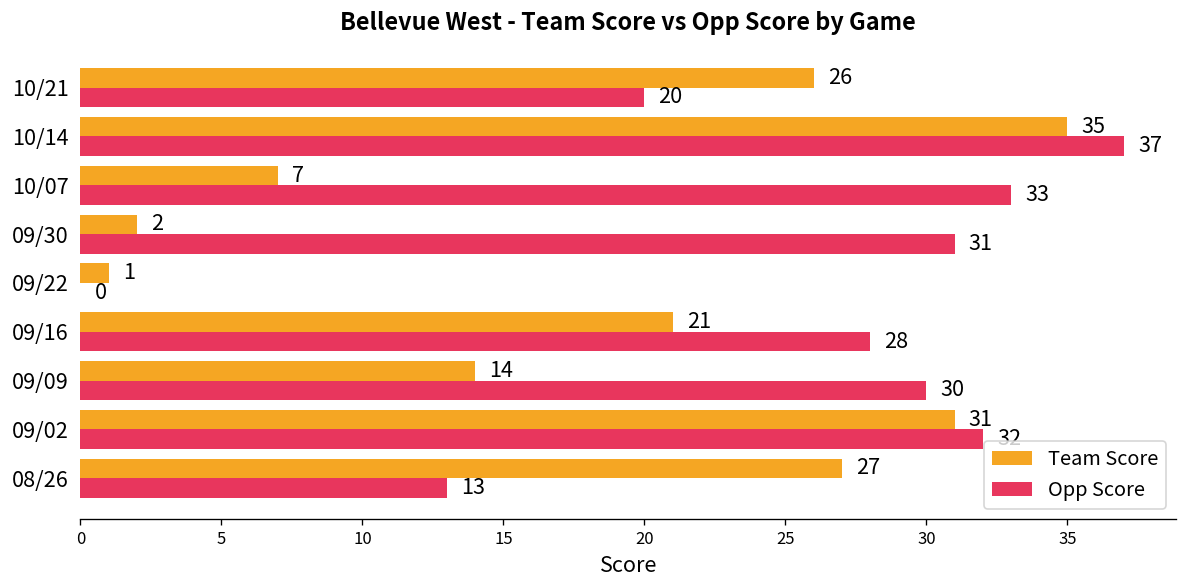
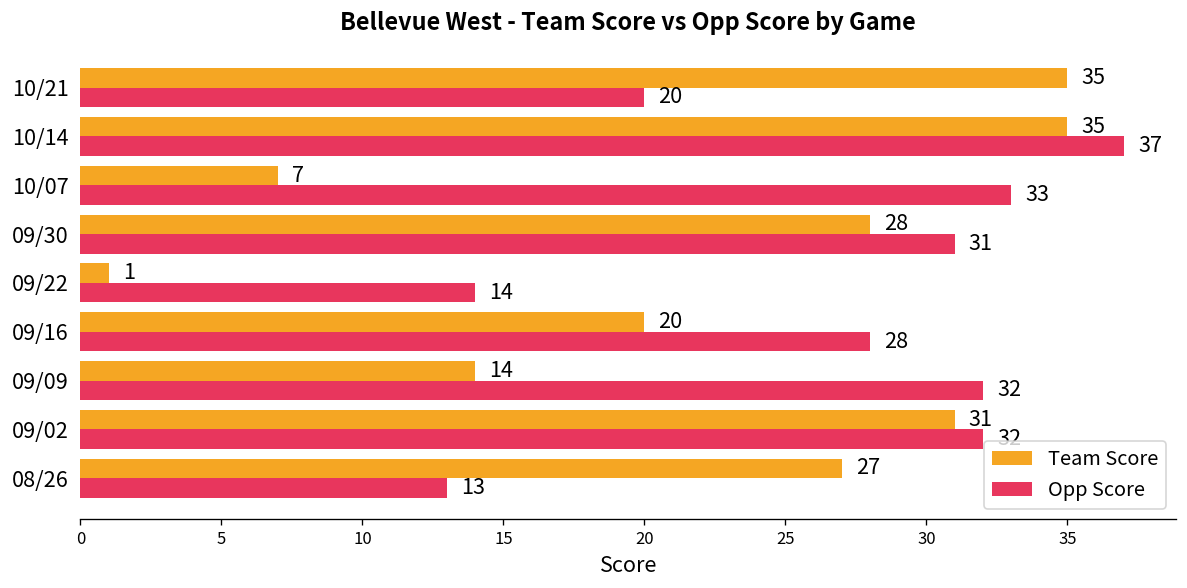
  {
    "Team Score": {
-     "10/21": 26,
+     "10/21": 35,
      "10/14": 35,
      "10/07": 7,
-     "09/30": 2,
+     "09/30": 28,
      "09/22": 1,
-     "09/16": 21,
+     "09/16": 20,
      "09/09": 14,
      "09/02": 31,
      "08/26": 27
    },
    "Opp Score": {
      "10/21": 20,
      "10/14": 37,
      "10/07": 33,
      "09/30": 31,
-     "09/22": 0,
+     "09/22": 14,
      "09/16": 28,
-     "09/09": 30,
+     "09/09": 32,
      "08/26": 13
    }
  }
